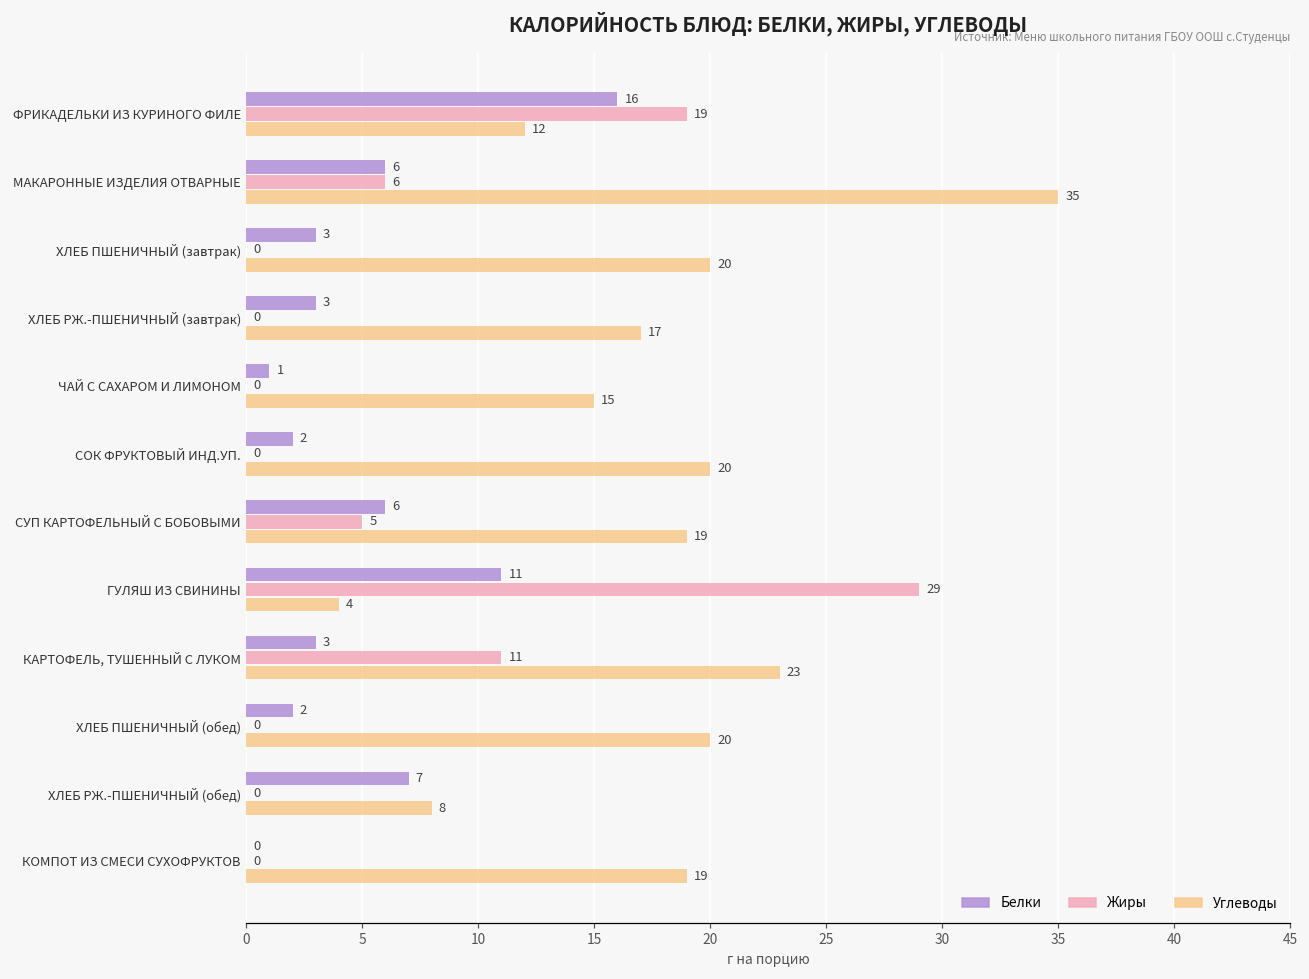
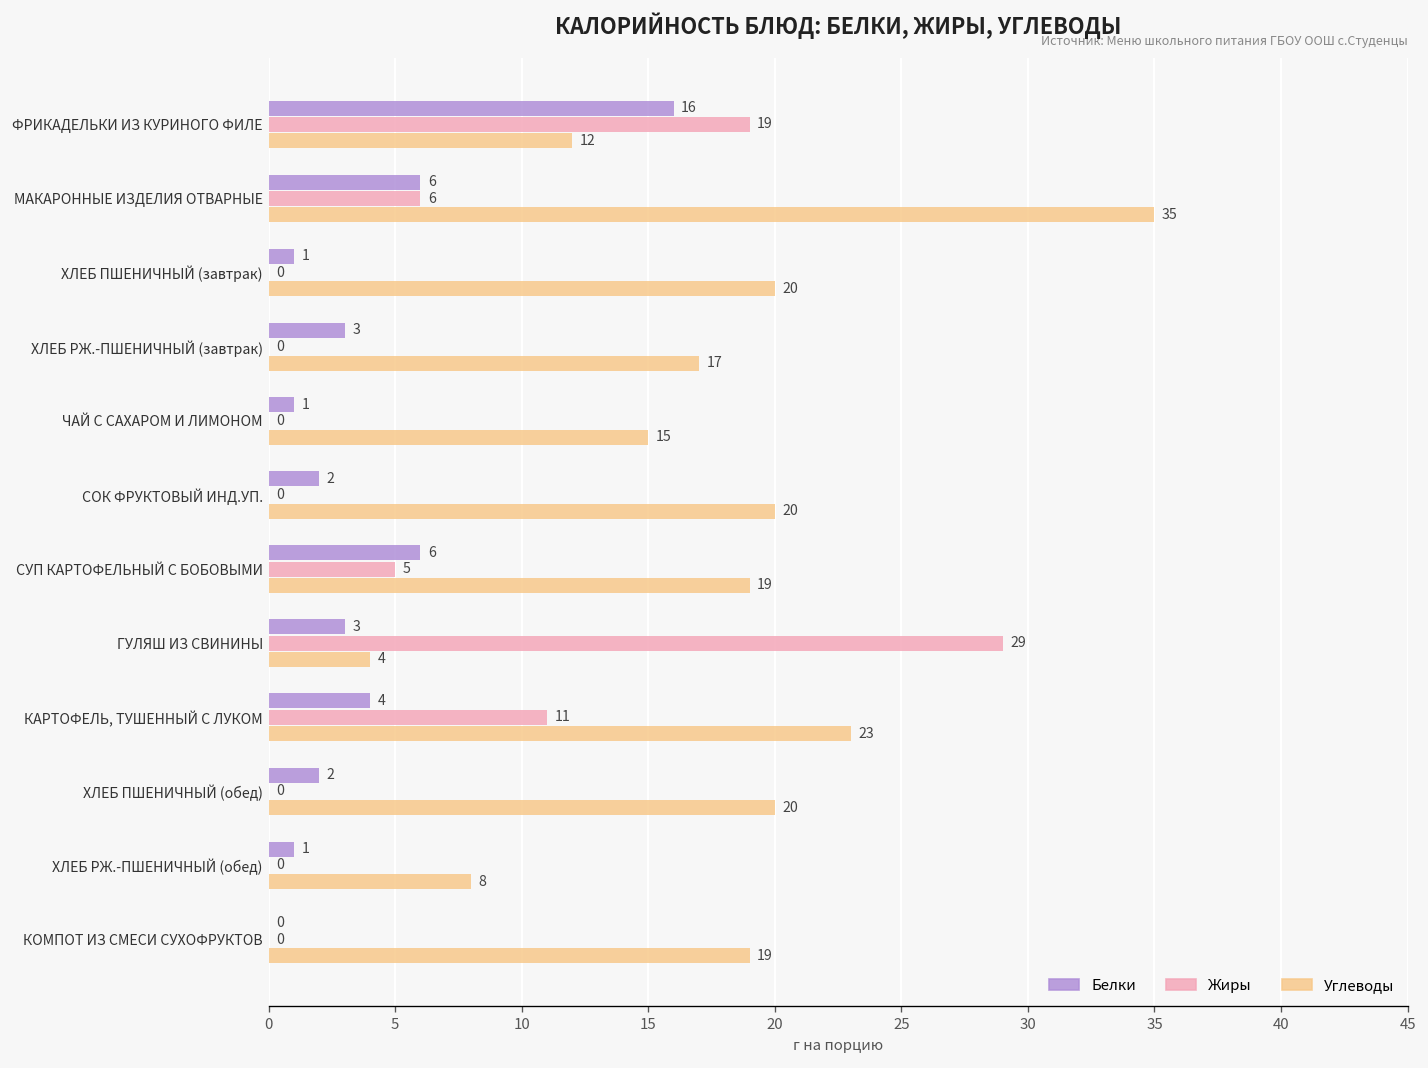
  {
    "Белки": {
      "ФРИКАДЕЛЬКИ ИЗ КУРИНОГО ФИЛЕ": 16,
      "МАКАРОННЫЕ ИЗДЕЛИЯ ОТВАРНЫЕ": 6,
-     "ХЛЕБ ПШЕНИЧНЫЙ (завтрак)": 3,
+     "ХЛЕБ ПШЕНИЧНЫЙ (завтрак)": 1,
      "ХЛЕБ РЖ.-ПШЕНИЧНЫЙ (завтрак)": 3,
      "ЧАЙ С САХАРОМ И ЛИМОНОМ": 1,
      "СОК ФРУКТОВЫЙ ИНД.УП.": 2,
      "СУП КАРТОФЕЛЬНЫЙ С БОБОВЫМИ": 6,
-     "ГУЛЯШ ИЗ СВИНИНЫ": 11,
-     "КАРТОФЕЛЬ, ТУШЕННЫЙ С ЛУКОМ": 3,
+     "ГУЛЯШ ИЗ СВИНИНЫ": 3,
+     "КАРТОФЕЛЬ, ТУШЕННЫЙ С ЛУКОМ": 4,
      "ХЛЕБ ПШЕНИЧНЫЙ (обед)": 2,
-     "ХЛЕБ РЖ.-ПШЕНИЧНЫЙ (обед)": 7,
+     "ХЛЕБ РЖ.-ПШЕНИЧНЫЙ (обед)": 1,
      "КОМПОТ ИЗ СМЕСИ СУХОФРУКТОВ": 0
    }
  }
